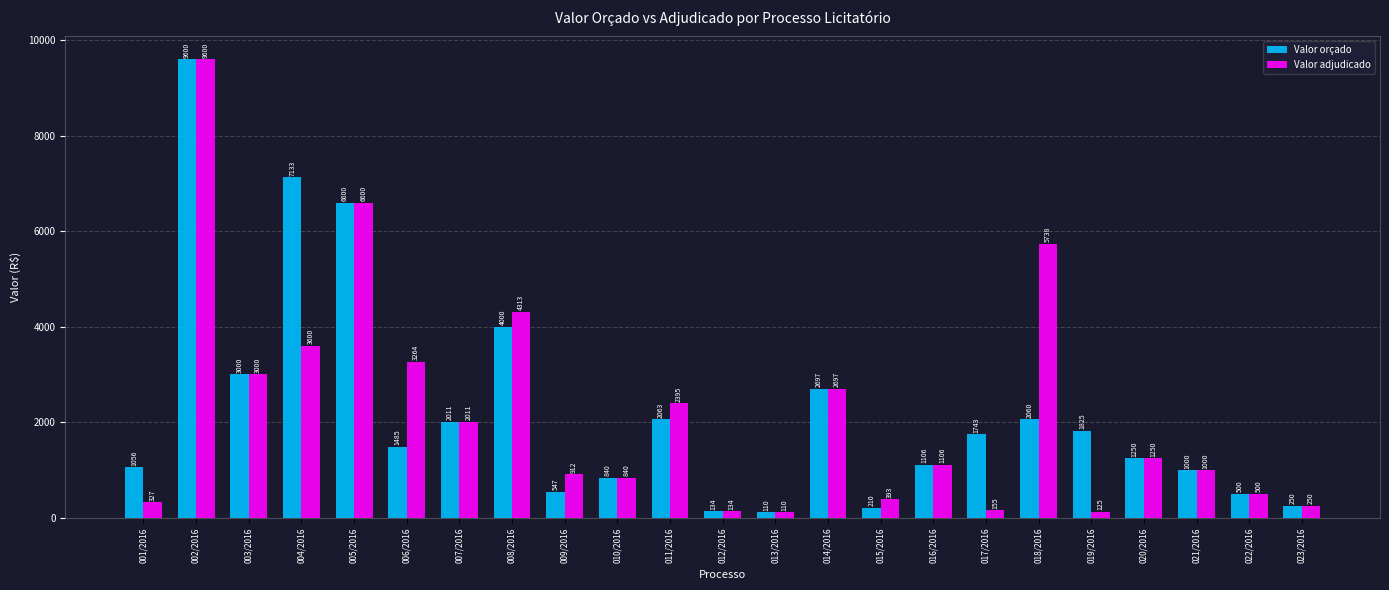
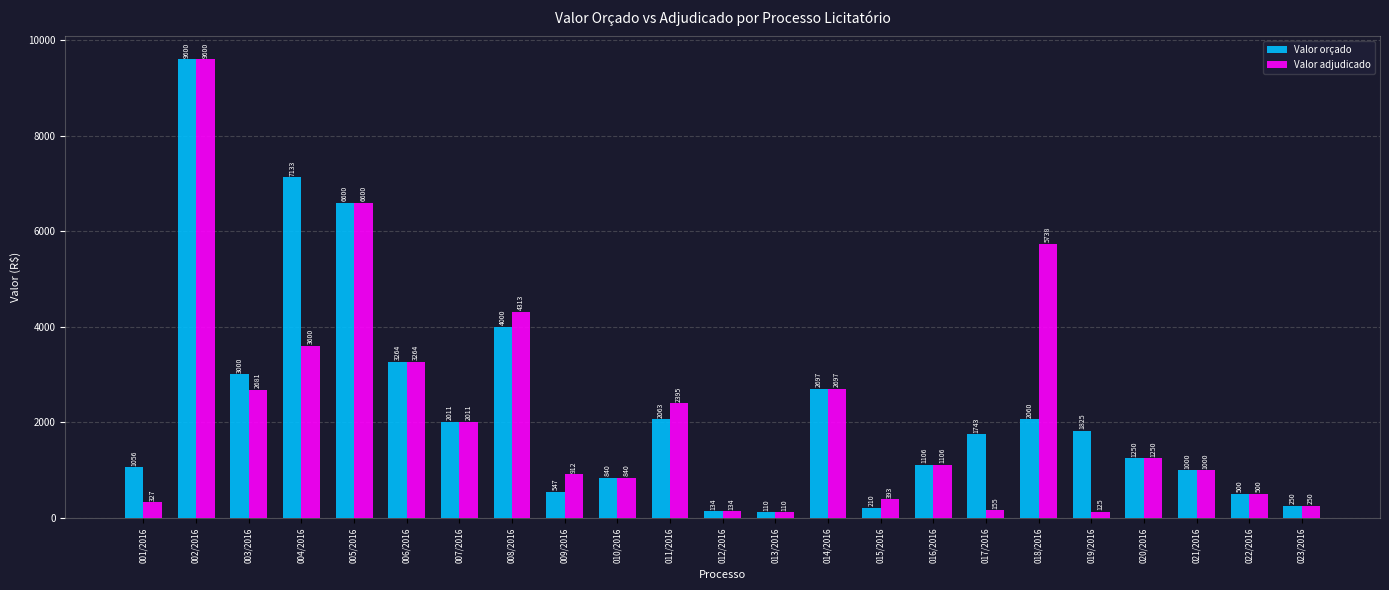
  {
    "Valor orçado": {
      "001/2016": 1056,
      "002/2016": 9600,
      "003/2016": 3000,
      "004/2016": 7133,
      "005/2016": 6600,
-     "006/2016": 1485,
+     "006/2016": 3264,
      "007/2016": 2011,
      "008/2016": 4000,
      "009/2016": 547,
      "010/2016": 840,
      "011/2016": 2063,
      "012/2016": 134,
      "013/2016": 110,
      "014/2016": 2697,
      "015/2016": 210,
      "016/2016": 1106,
      "017/2016": 1743,
      "018/2016": 2060,
      "019/2016": 1825,
      "020/2016": 1250,
      "021/2016": 1000,
      "022/2016": 500,
      "023/2016": 250
    },
    "Valor adjudicado": {
      "001/2016": 327,
      "002/2016": 9600,
-     "003/2016": 3000,
+     "003/2016": 2681,
      "004/2016": 3600,
      "005/2016": 6600,
      "006/2016": 3264,
      "007/2016": 2011,
      "008/2016": 4313,
      "009/2016": 912,
      "010/2016": 840,
      "011/2016": 2395,
      "012/2016": 134,
      "013/2016": 110,
      "014/2016": 2697,
      "015/2016": 393,
      "016/2016": 1106,
      "017/2016": 155,
      "018/2016": 5738,
      "019/2016": 125,
      "020/2016": 1250,
      "021/2016": 1000,
      "022/2016": 500,
      "023/2016": 250
    }
  }
